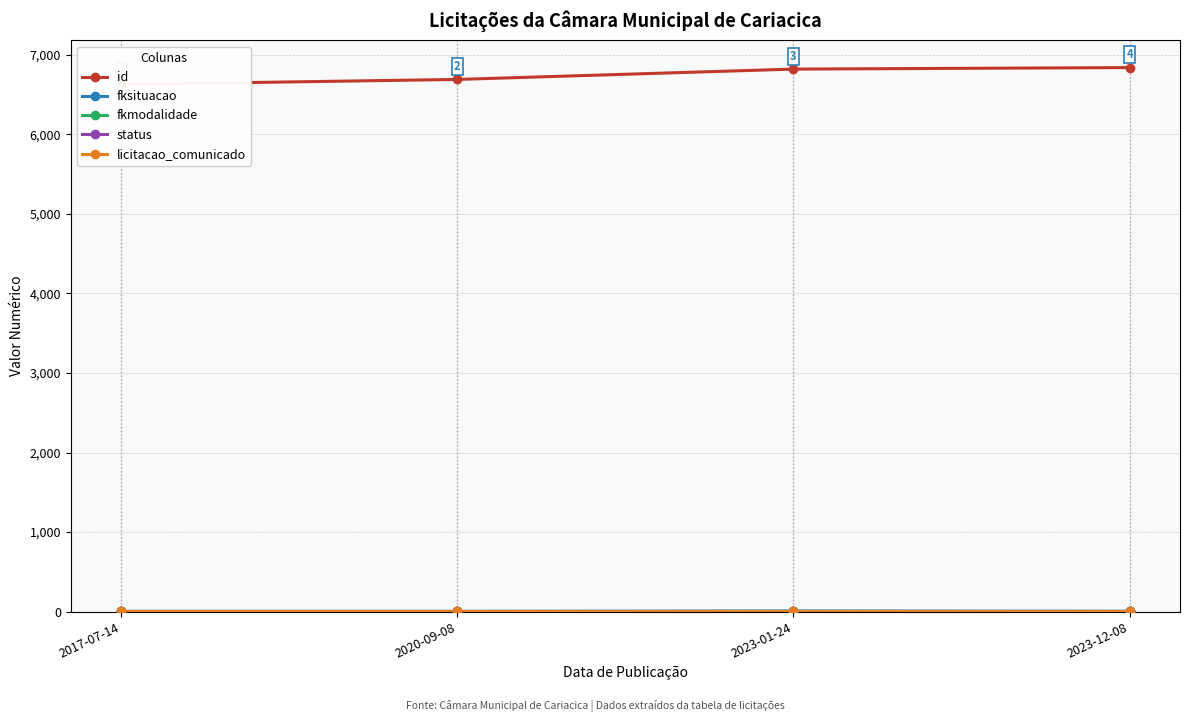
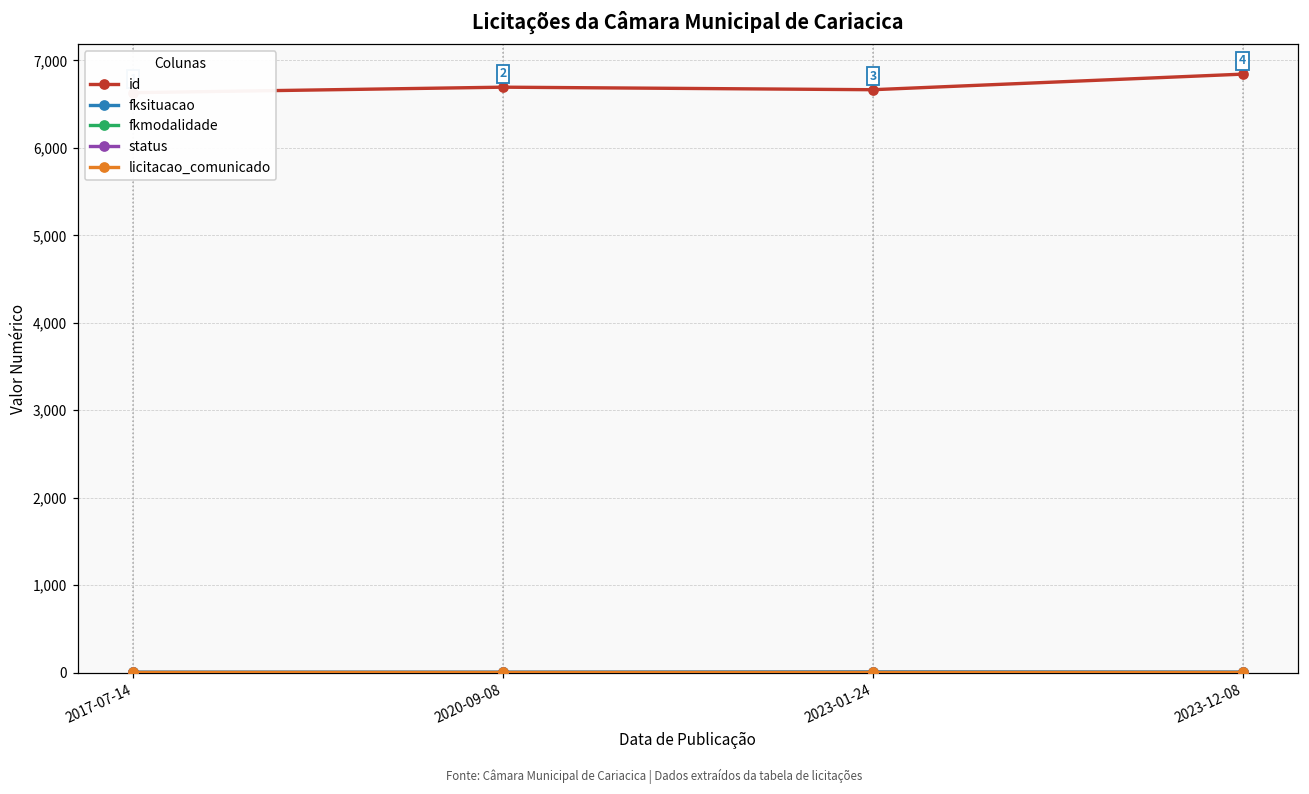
  {
    "id": {
-     "2023-01-24": "6,800"
+     "2023-01-24": "6,700"
    }
  }
